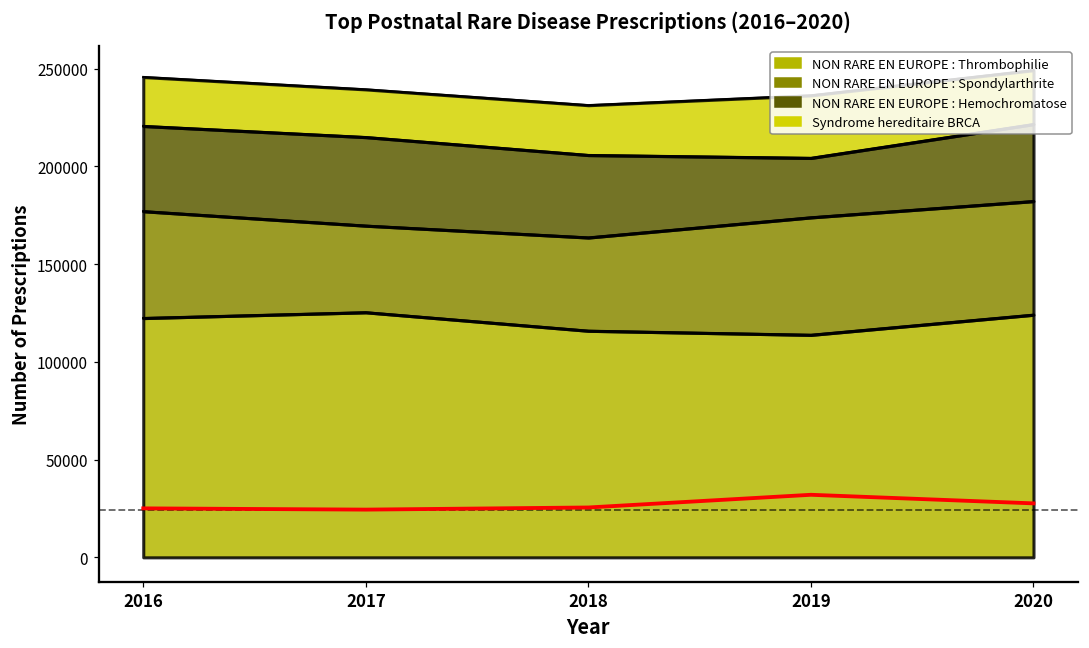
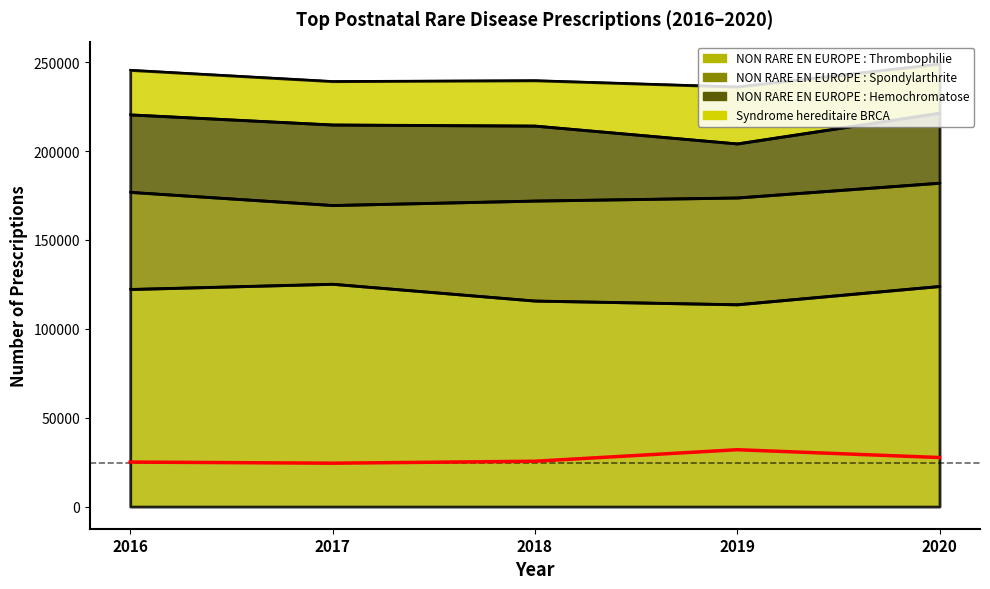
  {
    "NON RARE EN EUROPE : Spondylarthrite": {
      "2016": 55000,
      "2017": 44000,
-     "2018": 48000,
+     "2018": 56000,
      "2019": 60000,
      "2020": 58000
    },
    "NON RARE EN EUROPE : Hemochromatose": {
      "2016": 44000,
      "2017": 45000,
      "2018": 42000,
      "2019": 30000
    }
  }
